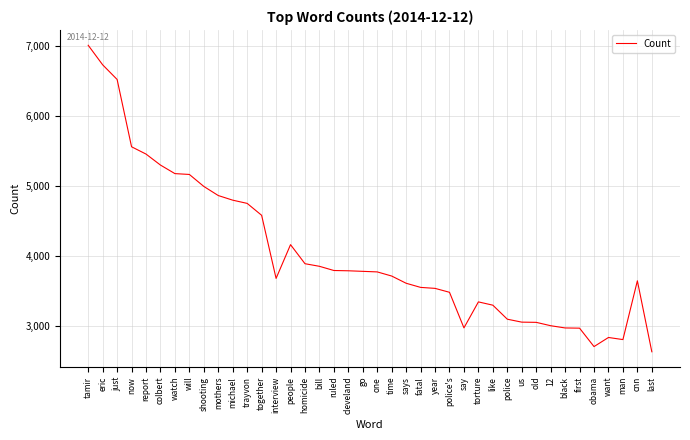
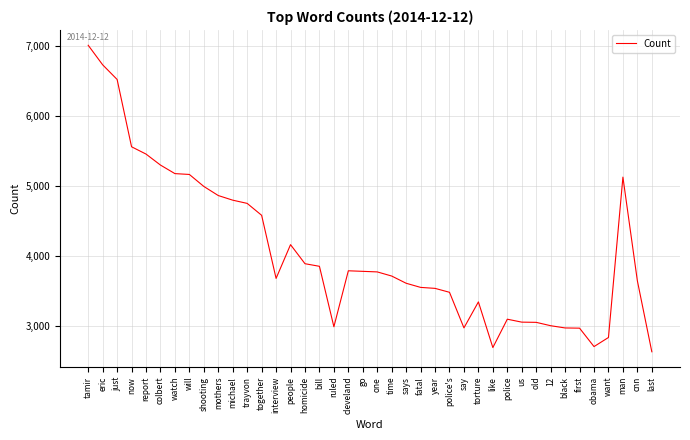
  {
    "eric": "6,700",
    "just": "6,500",
    "now": "5,600",
    "report": "5,500",
    "colbert": "5,300",
    "watch": "5,200",
    "will": "5,200",
    "shooting": "5,000",
    "mothers": "4,900",
    "michael": "4,800",
    "trayvon": "4,800",
    "together": "4,600",
    "interview": "3,700",
    "people": "4,200",
    "homicide": "3,900",
    "bill": "3,900",
-   "ruled": "3,800",
+   "ruled": "3,000",
    "cleveland": "3,800",
    "go": "3,800",
    "one": "3,800",
    "time": "3,700",
    "says": "3,600",
    "fatal": "3,600",
    "year": "3,500",
    "police's": "3,500",
    "say": "3,000",
    "torture": "3,300",
-   "like": "3,300",
+   "like": "2,700",
    "police": "3,100",
    "us": "3,100",
    "old": "3,100",
    "12": "3,000",
    "black": "3,000",
    "first": "3,000",
    "obama": "2,700",
    "want": "2,800",
-   "man": "2,800",
+   "man": "5,100",
    "cnn": "3,600",
    "last": "2,600"
  }
